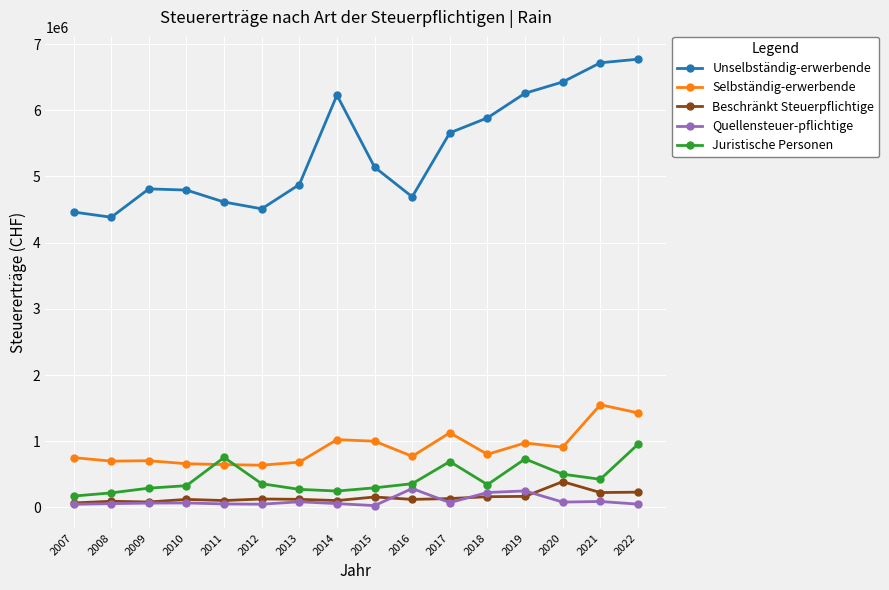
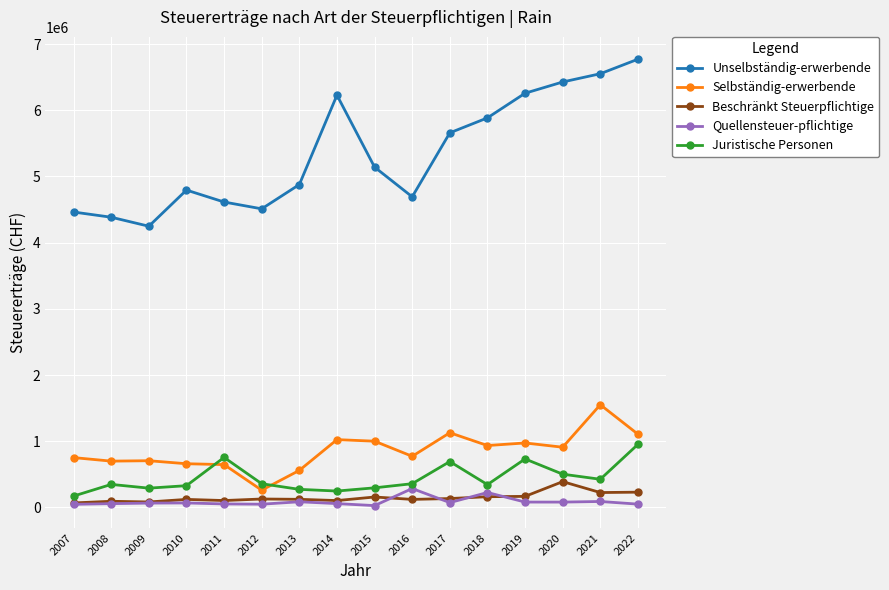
  {
    "Unselbständig-erwerbende": {
      "2007": 4500000,
      "2008": 4400000,
-     "2009": 4800000,
+     "2009": 4200000,
      "2010": 4800000,
      "2011": 4600000,
      "2012": 4500000,
      "2013": 4900000,
      "2014": 6200000,
      "2015": 5100000,
      "2016": 4700000,
      "2017": 5700000,
      "2018": 5900000,
      "2019": 6300000,
      "2020": 6400000,
-     "2021": 6700000,
+     "2021": 6600000,
      "2022": 6800000
    },
    "Selbständig-erwerbende": {
      "2007": 800000,
      "2008": 700000,
      "2009": 700000,
      "2010": 700000,
      "2011": 600000,
-     "2012": 600000,
-     "2013": 700000,
+     "2012": 300000,
+     "2013": 600000,
      "2014": 1000000,
      "2015": 1000000,
      "2016": 800000,
      "2017": 1100000,
-     "2018": 800000,
+     "2018": 900000,
      "2019": 1000000,
      "2020": 900000,
      "2021": 1600000,
-     "2022": 1400000
+     "2022": 1100000
    },
    "Beschränkt Steuerpflichtige": {
      "2010": 100000,
      "2011": 100000,
      "2012": 100000,
      "2014": 100000,
      "2015": 200000,
      "2016": 100000,
      "2017": 100000,
      "2018": 200000,
      "2019": 200000,
      "2020": 400000,
      "2021": 200000,
      "2022": 200000
    },
    "Quellensteuer-pflichtige": {
      "2010": 100000,
      "2011": 100000,
      "2012": 0,
      "2014": 100000,
      "2015": 0,
      "2016": 300000,
      "2017": 100000,
      "2018": 200000,
-     "2019": 200000,
+     "2019": 100000,
      "2020": 100000,
      "2021": 100000,
      "2022": 0
    },
    "Juristische Personen": {
      "2007": 200000,
-     "2008": 200000,
+     "2008": 300000,
      "2009": 300000,
      "2010": 300000,
      "2011": 800000,
      "2012": 400000,
      "2013": 300000,
      "2014": 200000,
      "2015": 300000,
      "2016": 400000,
      "2017": 700000,
      "2018": 300000,
      "2019": 700000,
      "2020": 500000,
      "2021": 400000,
      "2022": 1000000
    }
  }
